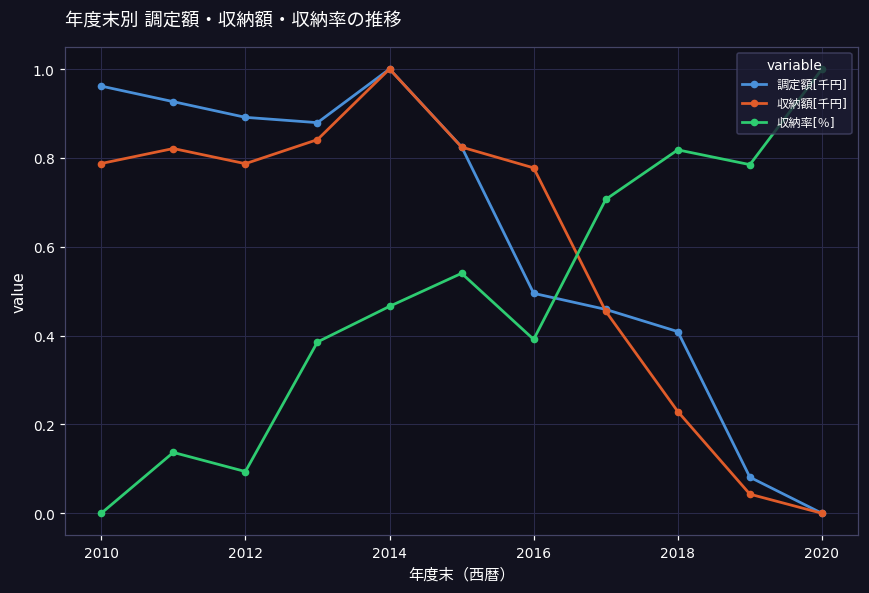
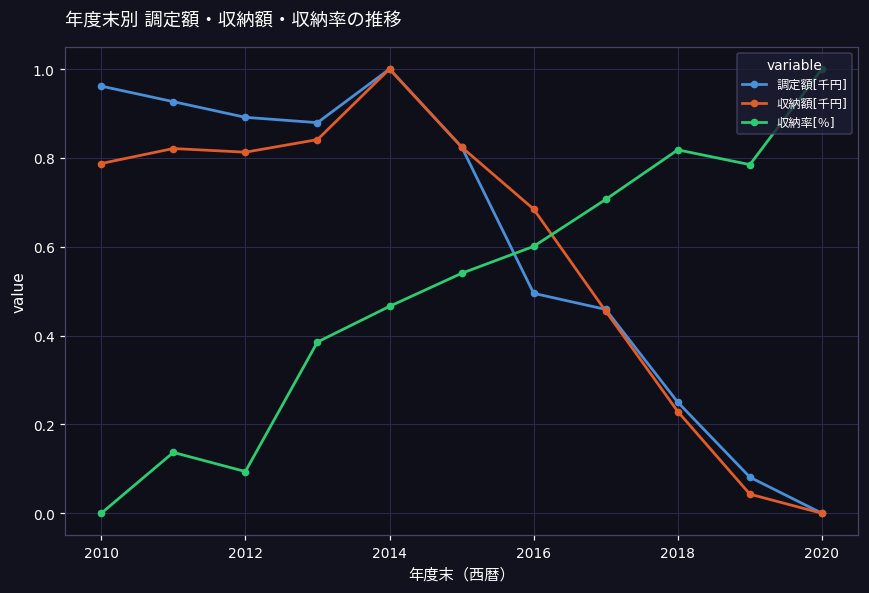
  {
    "調定額[千円]": {
      "2010": 0.96,
      "2012": 0.89,
      "2016": 0.50,
-     "2018": 0.41
+     "2018": 0.25
    },
    "収納額[千円]": {
      "2010": 0.79,
-     "2012": 0.79,
-     "2016": 0.78,
+     "2012": 0.81,
+     "2016": 0.68,
      "2018": 0.23
    },
    "収納率[％]": {
      "2010": 0.00,
      "2012": 0.09,
      "2014": 0.47,
-     "2016": 0.39,
+     "2016": 0.60,
      "2018": 0.82
    }
  }
